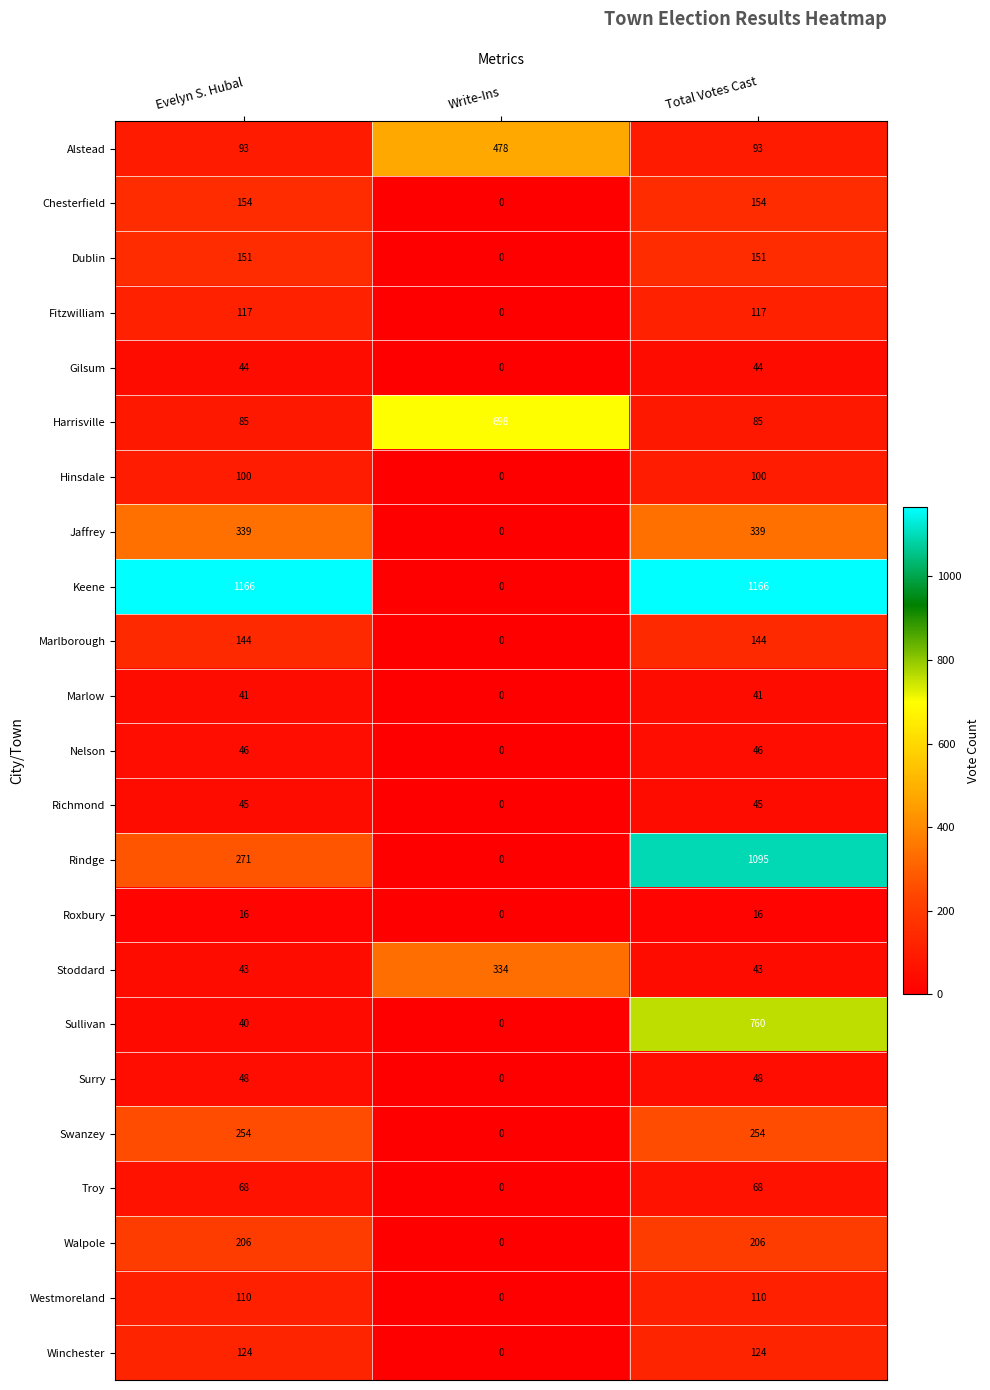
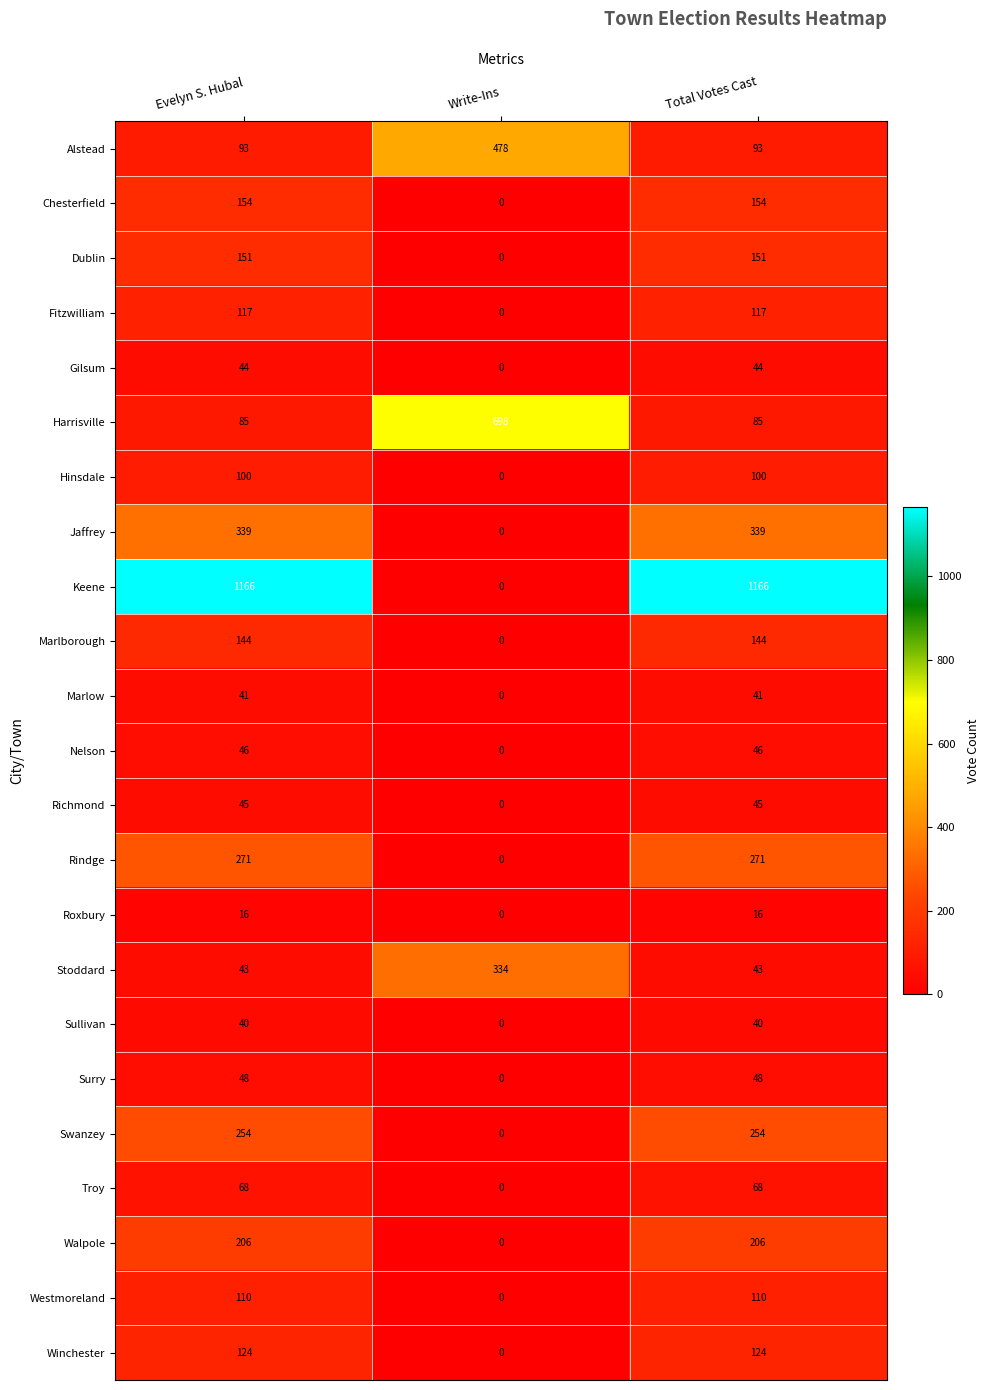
  {
    "Alstead": {
      "Evelyn S. Hubal": 93,
      "Write-Ins": 478,
      "Total Votes Cast": 93
    },
    "Chesterfield": {
      "Evelyn S. Hubal": 154,
      "Write-Ins": 0,
      "Total Votes Cast": 154
    },
    "Dublin": {
      "Evelyn S. Hubal": 151,
      "Write-Ins": 0,
      "Total Votes Cast": 151
    },
    "Fitzwilliam": {
      "Evelyn S. Hubal": 117,
      "Write-Ins": 0,
      "Total Votes Cast": 117
    },
    "Gilsum": {
      "Evelyn S. Hubal": 44,
      "Write-Ins": 0,
      "Total Votes Cast": 44
    },
    "Harrisville": {
      "Evelyn S. Hubal": 85,
      "Write-Ins": 698,
      "Total Votes Cast": 85
    },
    "Hinsdale": {
      "Evelyn S. Hubal": 100,
      "Write-Ins": 0,
      "Total Votes Cast": 100
    },
    "Jaffrey": {
      "Evelyn S. Hubal": 339,
      "Write-Ins": 0,
      "Total Votes Cast": 339
    },
    "Keene": {
      "Evelyn S. Hubal": 1166,
      "Write-Ins": 0,
      "Total Votes Cast": 1166
    },
    "Marlborough": {
      "Evelyn S. Hubal": 144,
      "Write-Ins": 0,
      "Total Votes Cast": 144
    },
    "Marlow": {
      "Evelyn S. Hubal": 41,
      "Write-Ins": 0,
      "Total Votes Cast": 41
    },
    "Nelson": {
      "Evelyn S. Hubal": 46,
      "Write-Ins": 0,
      "Total Votes Cast": 46
    },
    "Richmond": {
      "Evelyn S. Hubal": 45,
      "Write-Ins": 0,
      "Total Votes Cast": 45
    },
    "Rindge": {
      "Evelyn S. Hubal": 271,
      "Write-Ins": 0,
-     "Total Votes Cast": 1095
+     "Total Votes Cast": 271
    },
    "Roxbury": {
      "Evelyn S. Hubal": 16,
      "Write-Ins": 0,
      "Total Votes Cast": 16
    },
    "Stoddard": {
      "Evelyn S. Hubal": 43,
      "Write-Ins": 334,
      "Total Votes Cast": 43
    },
    "Sullivan": {
      "Evelyn S. Hubal": 40,
      "Write-Ins": 0,
-     "Total Votes Cast": 760
+     "Total Votes Cast": 40
    },
    "Surry": {
      "Evelyn S. Hubal": 48,
      "Write-Ins": 0,
      "Total Votes Cast": 48
    },
    "Swanzey": {
      "Evelyn S. Hubal": 254,
      "Write-Ins": 0,
      "Total Votes Cast": 254
    },
    "Troy": {
      "Evelyn S. Hubal": 68,
      "Write-Ins": 0,
      "Total Votes Cast": 68
    },
    "Walpole": {
      "Evelyn S. Hubal": 206,
      "Write-Ins": 0,
      "Total Votes Cast": 206
    },
    "Westmoreland": {
      "Evelyn S. Hubal": 110,
      "Write-Ins": 0,
      "Total Votes Cast": 110
    },
    "Winchester": {
      "Evelyn S. Hubal": 124,
      "Write-Ins": 0,
      "Total Votes Cast": 124
    }
  }
